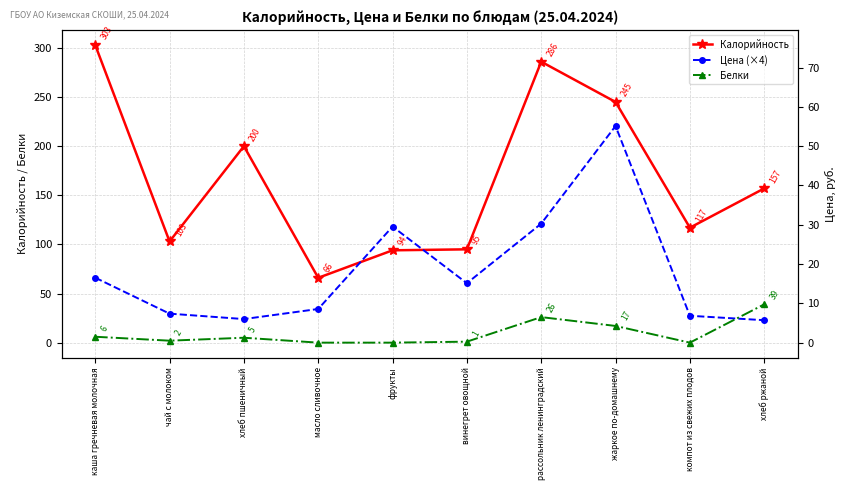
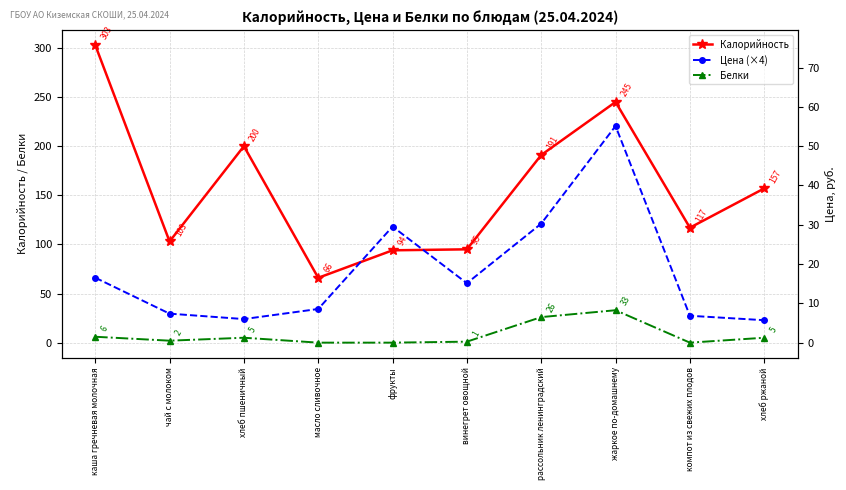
  {
    "Калорийность": {
      "каша гречневая молочная": 303,
      "чай с молоком": 103,
      "хлеб пшеничный": 200,
      "масло сливочное": 66,
      "фрукты": 94,
      "винегрет овощной": 95,
-     "рассольник ленинградский": 286,
+     "рассольник ленинградский": 191,
      "жаркое по-домашнему": 245,
      "компот из свежих плодов": 117,
      "хлеб ржаной": 157
    },
    "Белки": {
      "каша гречневая молочная": 6,
      "чай с молоком": 2,
      "хлеб пшеничный": 5,
      "винегрет овощной": 1,
      "рассольник ленинградский": 26,
-     "жаркое по-домашнему": 17,
-     "хлеб ржаной": 39
+     "жаркое по-домашнему": 33,
+     "хлеб ржаной": 5
    }
  }
